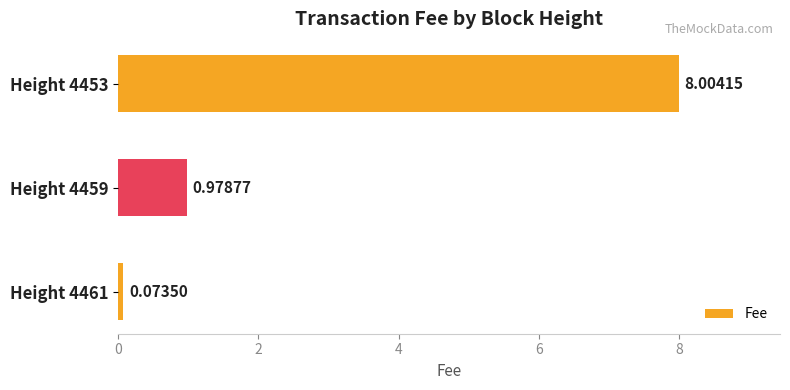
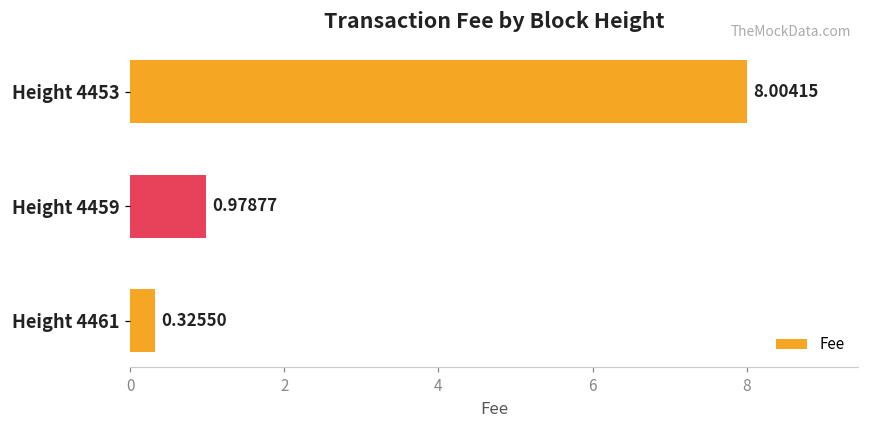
  {
    "Height 4453": 8.00415,
    "Height 4459": 0.97877,
-   "Height 4461": 0.07350
+   "Height 4461": 0.32550
  }
